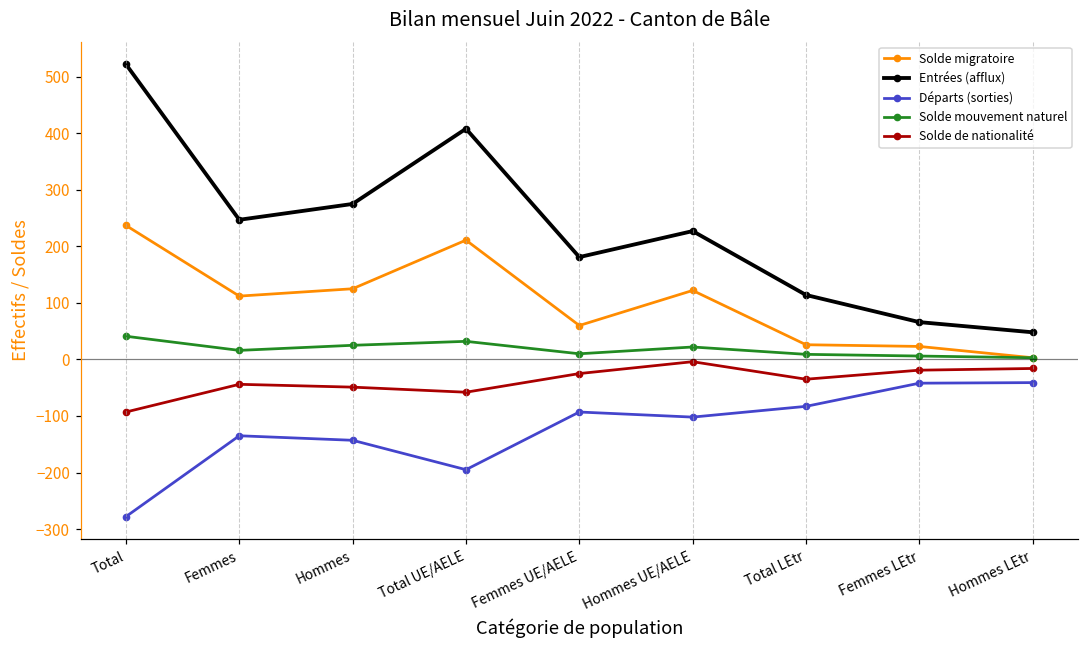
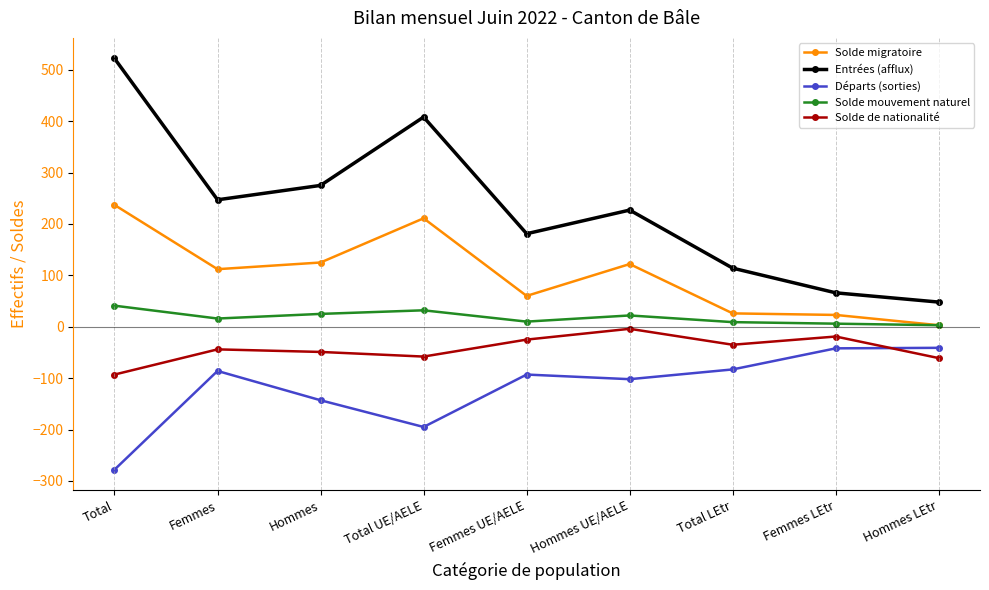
  {
    "Solde migratoire": {
      "Total": 240,
      "Femmes": 110,
      "Hommes": 130,
      "Total UE/AELE": 210,
      "Femmes UE/AELE": 60,
      "Hommes UE/AELE": 120,
      "Total LEtr": 30,
      "Femmes LEtr": 20
    },
    "Entrées (afflux)": {
      "Total": 520,
      "Femmes": 250,
      "Hommes": 280,
      "Total UE/AELE": 410,
      "Femmes UE/AELE": 180,
      "Hommes UE/AELE": 230,
      "Total LEtr": 110,
      "Femmes LEtr": 70,
      "Hommes LEtr": 50
    },
    "Départs (sorties)": {
      "Total": -280,
-     "Femmes": -140,
+     "Femmes": -90,
      "Hommes": -140,
      "Total UE/AELE": -200,
      "Femmes UE/AELE": -90,
      "Hommes UE/AELE": -100,
      "Total LEtr": -80,
      "Femmes LEtr": -40,
      "Hommes LEtr": -40
    },
    "Solde mouvement naturel": {
      "Total": 40,
      "Femmes": 20,
      "Hommes": 30,
      "Total UE/AELE": 30,
      "Femmes UE/AELE": 10,
      "Hommes UE/AELE": 20,
      "Total LEtr": 10,
      "Femmes LEtr": 10
    },
    "Solde de nationalité": {
      "Total": -90,
      "Femmes": -40,
      "Hommes": -50,
      "Total UE/AELE": -60,
      "Femmes UE/AELE": -30,
      "Hommes UE/AELE": 0,
      "Total LEtr": -40,
      "Femmes LEtr": -20,
-     "Hommes LEtr": -20
+     "Hommes LEtr": -60
    }
  }
